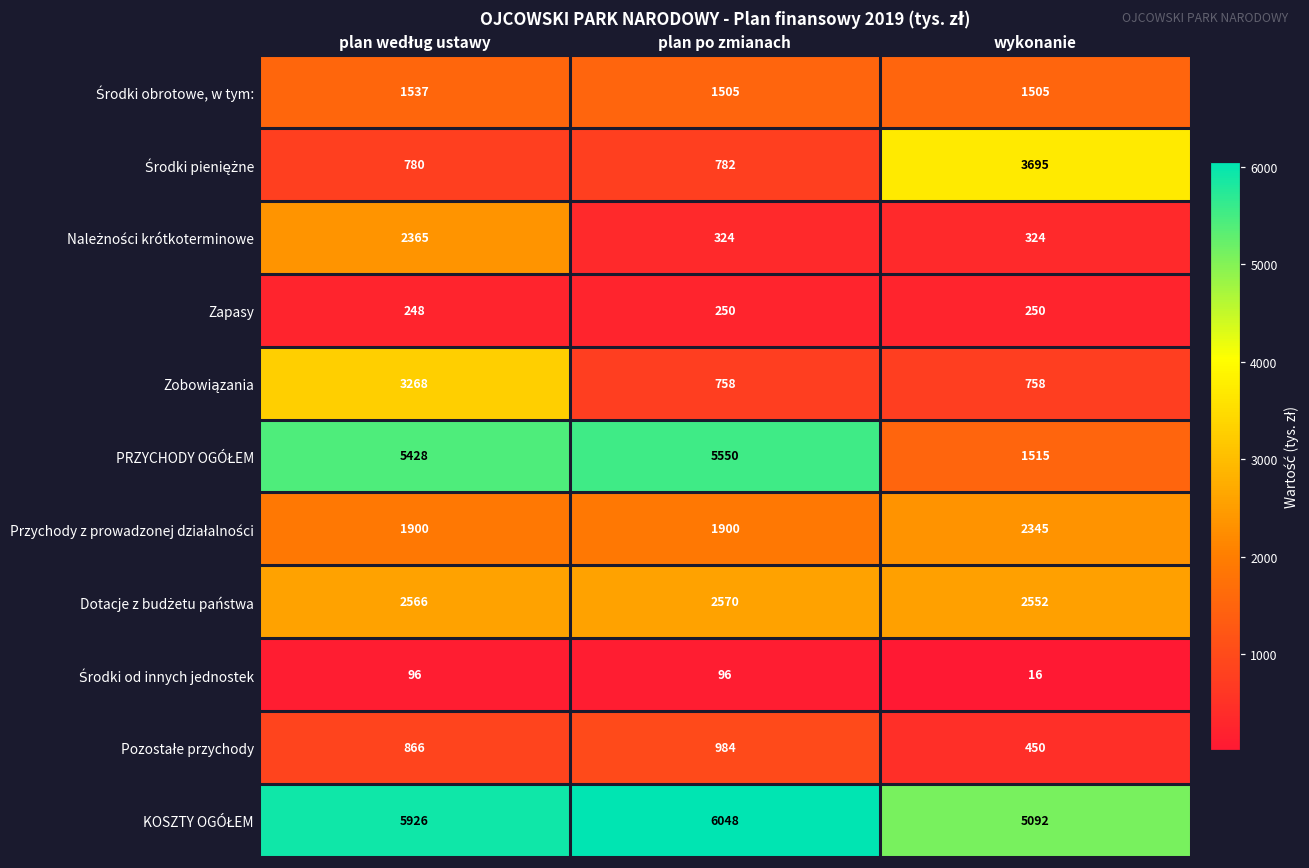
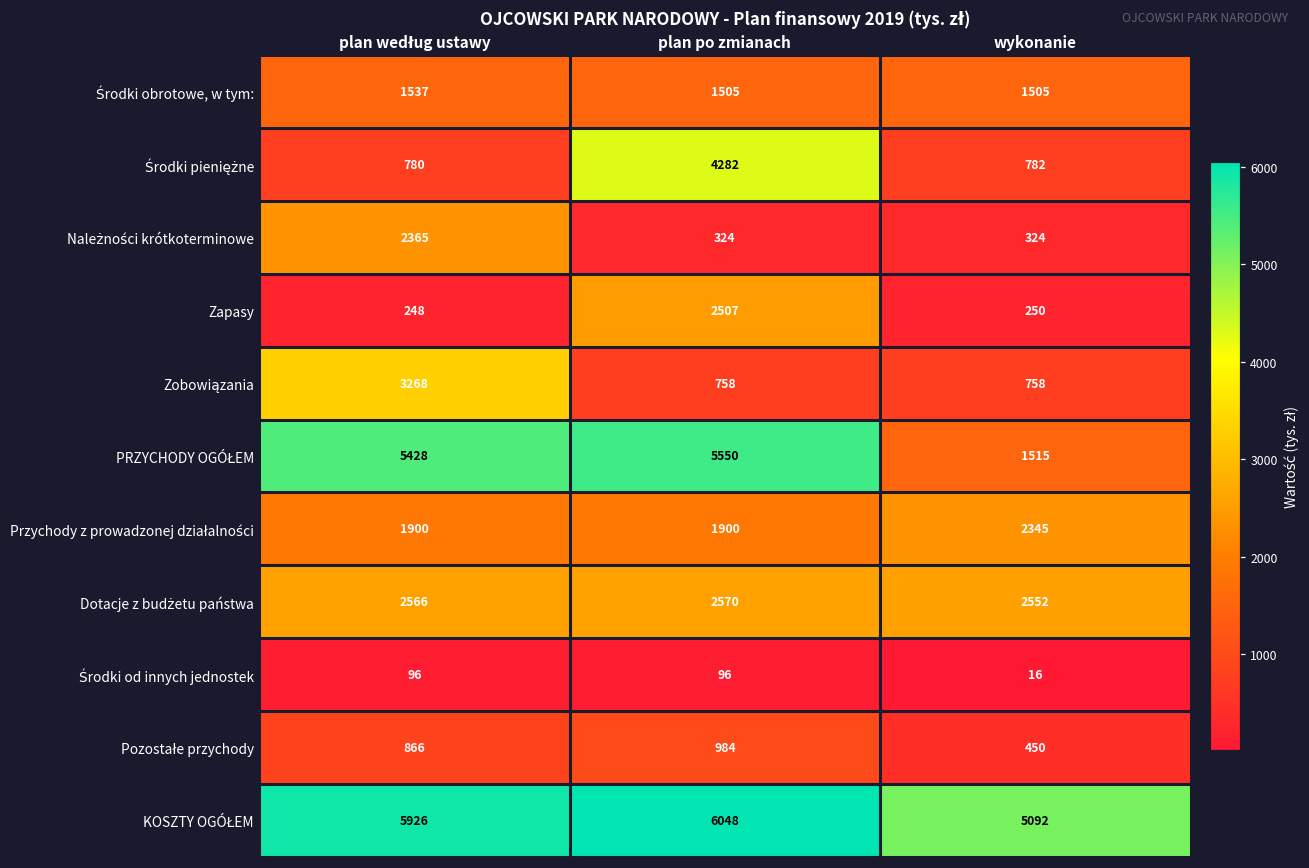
  {
    "Środki obrotowe, w tym:": {
      "plan według ustawy": 1537,
      "plan po zmianach": 1505,
      "wykonanie": 1505
    },
    "Środki pieniężne": {
      "plan według ustawy": 780,
-     "plan po zmianach": 782,
-     "wykonanie": 3695
+     "plan po zmianach": 4282,
+     "wykonanie": 782
    },
    "Należności krótkoterminowe": {
      "plan według ustawy": 2365,
      "plan po zmianach": 324,
      "wykonanie": 324
    },
    "Zapasy": {
      "plan według ustawy": 248,
-     "plan po zmianach": 250,
+     "plan po zmianach": 2507,
      "wykonanie": 250
    },
    "Zobowiązania": {
      "plan według ustawy": 3268,
      "plan po zmianach": 758,
      "wykonanie": 758
    },
    "PRZYCHODY OGÓŁEM": {
      "plan według ustawy": 5428,
      "plan po zmianach": 5550,
      "wykonanie": 1515
    },
    "Przychody z prowadzonej działalności": {
      "plan według ustawy": 1900,
      "plan po zmianach": 1900,
      "wykonanie": 2345
    },
    "Dotacje z budżetu państwa": {
      "plan według ustawy": 2566,
      "plan po zmianach": 2570,
      "wykonanie": 2552
    },
    "Środki od innych jednostek": {
      "plan według ustawy": 96,
      "plan po zmianach": 96,
      "wykonanie": 16
    },
    "Pozostałe przychody": {
      "plan według ustawy": 866,
      "plan po zmianach": 984,
      "wykonanie": 450
    },
    "KOSZTY OGÓŁEM": {
      "plan według ustawy": 5926,
      "plan po zmianach": 6048,
      "wykonanie": 5092
    }
  }
